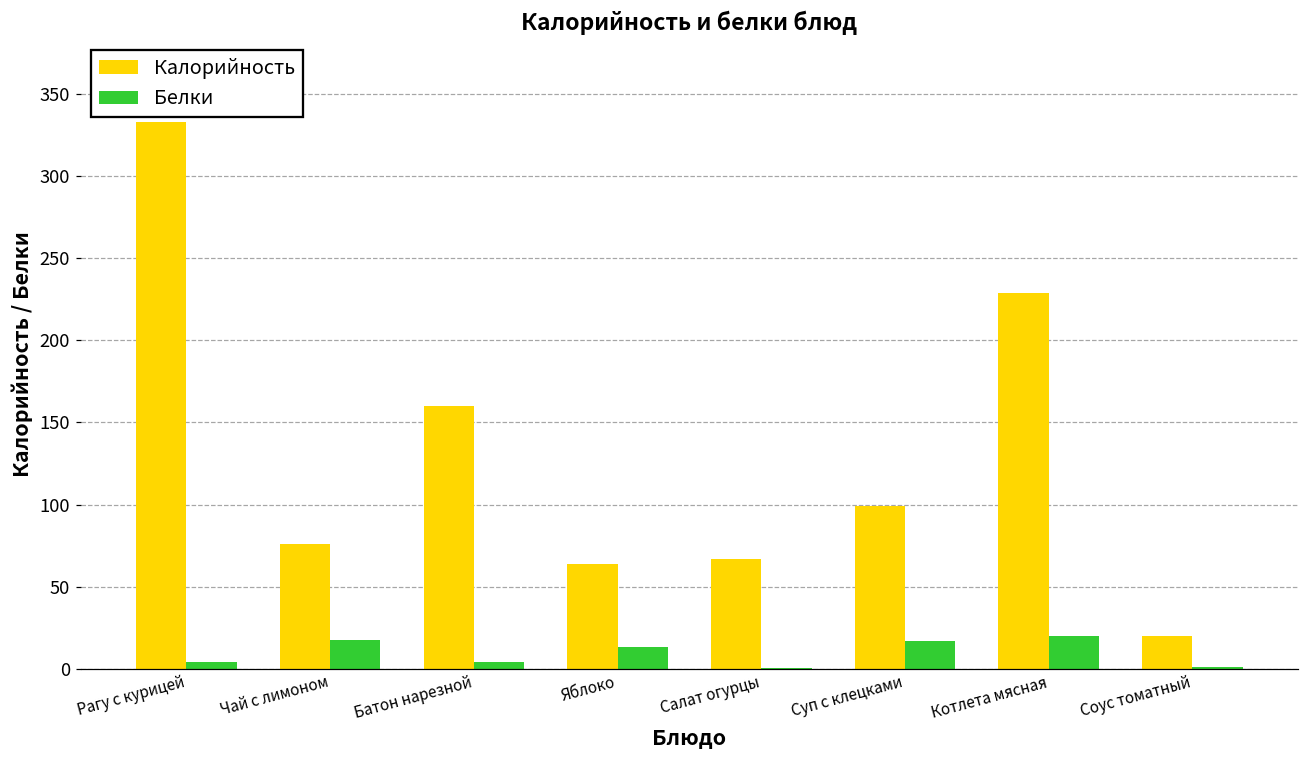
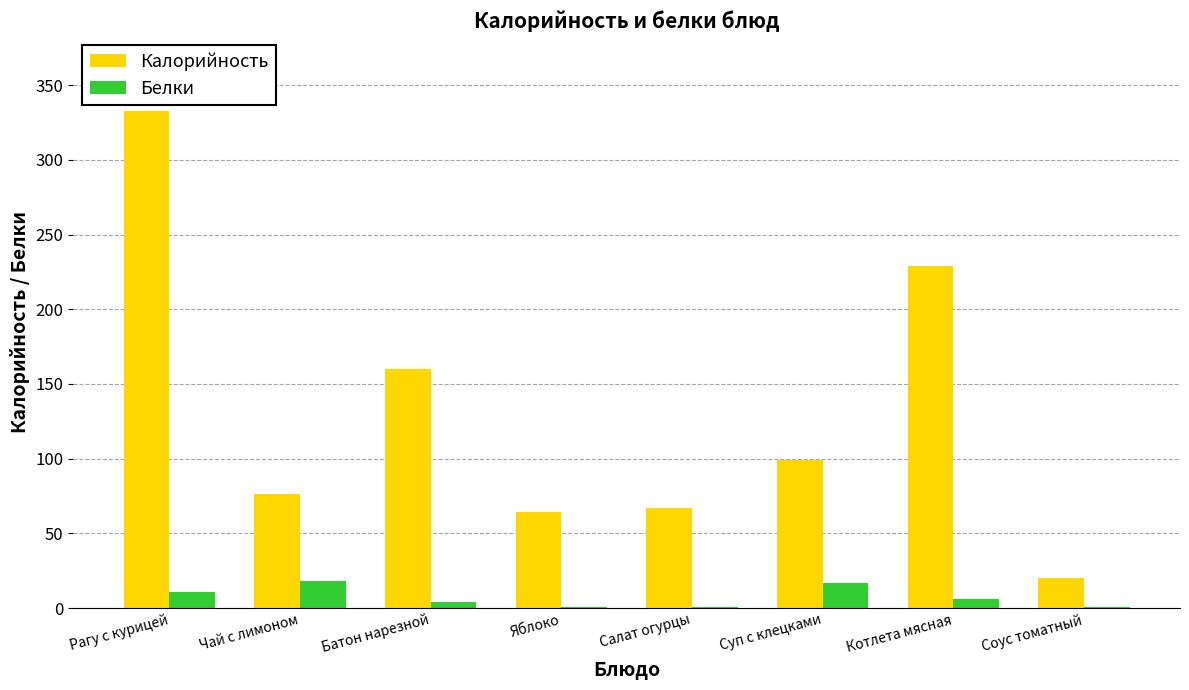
  {
    "Калорийность": {
      "Рагу с курицей": 333,
      "Чай с лимоном": 76,
      "Батон нарезной": 160,
      "Яблоко": 64,
      "Салат огурцы": 67,
      "Суп с клецками": 99,
      "Котлета мясная": 229,
      "Соус томатный": 20
    },
    "Белки": {
-     "Рагу с курицей": 4,
+     "Рагу с курицей": 11,
      "Чай с лимоном": 18,
      "Батон нарезной": 4,
-     "Яблоко": 13,
+     "Яблоко": 0,
      "Суп с клецками": 17,
-     "Котлета мясная": 20
+     "Котлета мясная": 6
    }
  }
